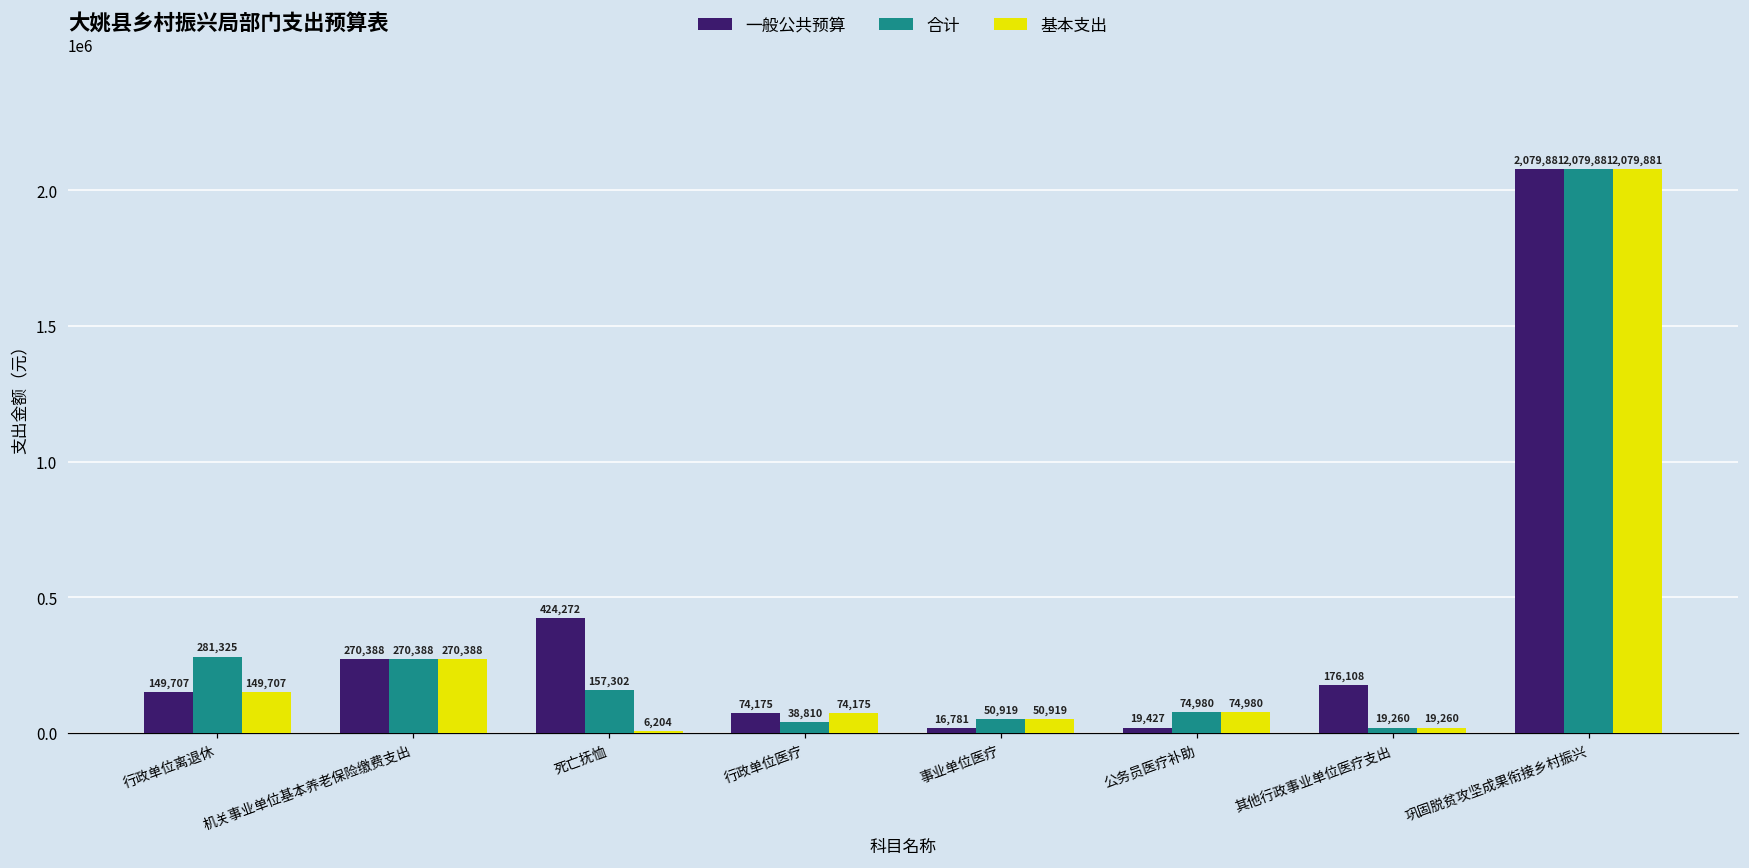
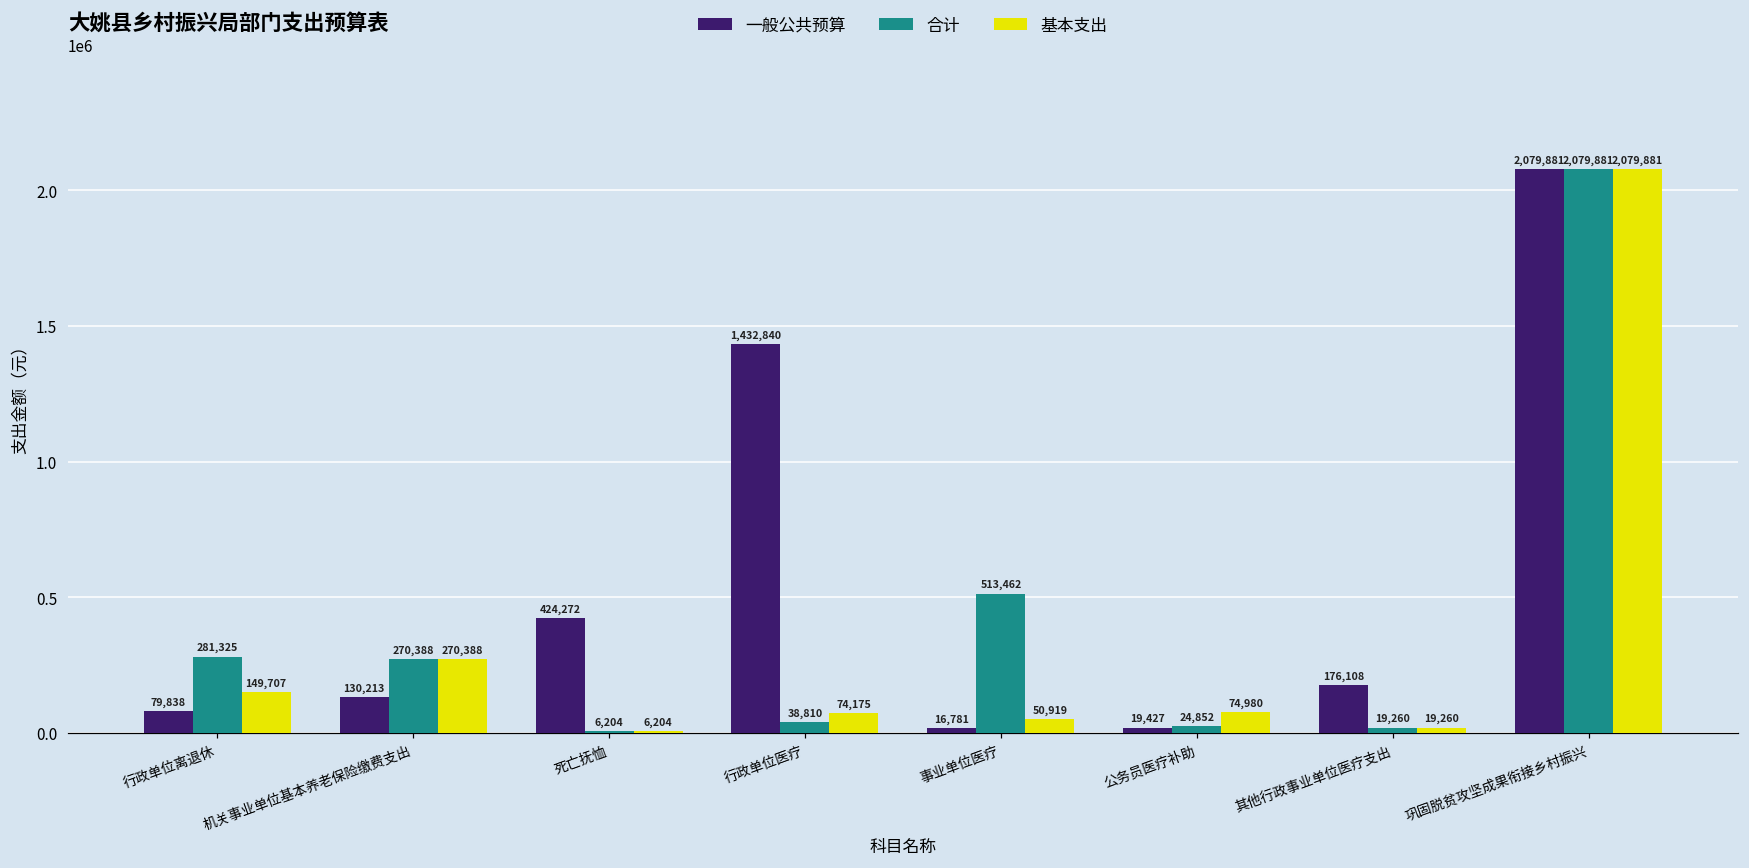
  {
    "一般公共预算": {
-     "行政单位离退休": "149,707",
-     "机关事业单位基本养老保险缴费支出": "270,388",
+     "行政单位离退休": "79,838",
+     "机关事业单位基本养老保险缴费支出": "130,213",
      "死亡抚恤": "424,272",
-     "行政单位医疗": "74,175",
+     "行政单位医疗": "1,432,840",
      "事业单位医疗": "16,781",
      "公务员医疗补助": "19,427",
      "其他行政事业单位医疗支出": "176,108",
      "巩固脱贫攻坚成果衔接乡村振兴": "2,079,881"
    },
    "合计": {
      "行政单位离退休": "281,325",
      "机关事业单位基本养老保险缴费支出": "270,388",
-     "死亡抚恤": "157,302",
+     "死亡抚恤": "6,204",
      "行政单位医疗": "38,810",
-     "事业单位医疗": "50,919",
-     "公务员医疗补助": "74,980",
+     "事业单位医疗": "513,462",
+     "公务员医疗补助": "24,852",
      "其他行政事业单位医疗支出": "19,260",
      "巩固脱贫攻坚成果衔接乡村振兴": "2,079,881"
    },
    "基本支出": {
      "行政单位离退休": "149,707",
      "机关事业单位基本养老保险缴费支出": "270,388",
      "死亡抚恤": "6,204",
      "行政单位医疗": "74,175",
      "事业单位医疗": "50,919",
      "公务员医疗补助": "74,980",
      "其他行政事业单位医疗支出": "19,260",
      "巩固脱贫攻坚成果衔接乡村振兴": "2,079,881"
    }
  }
